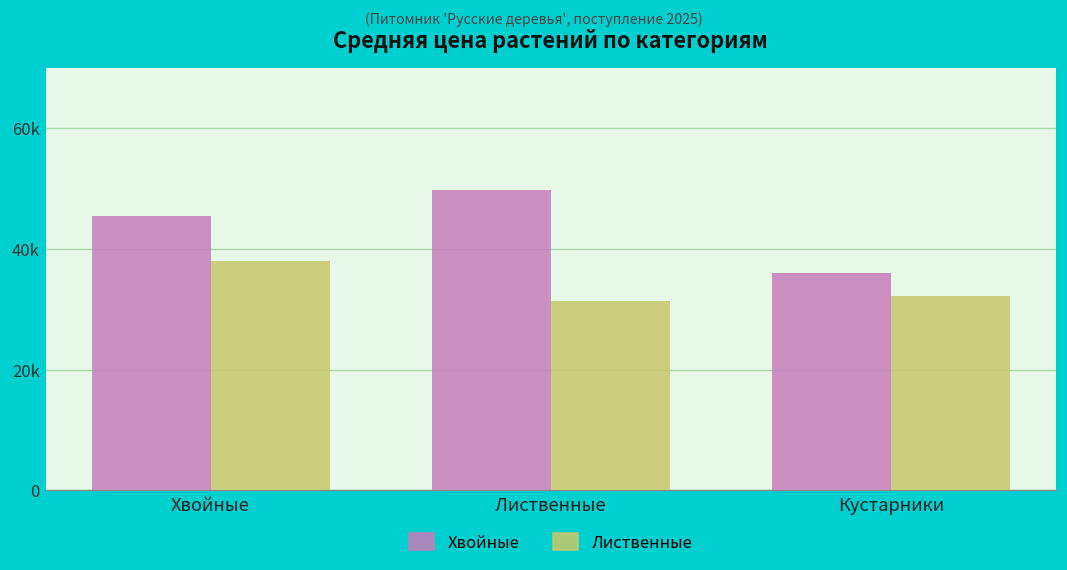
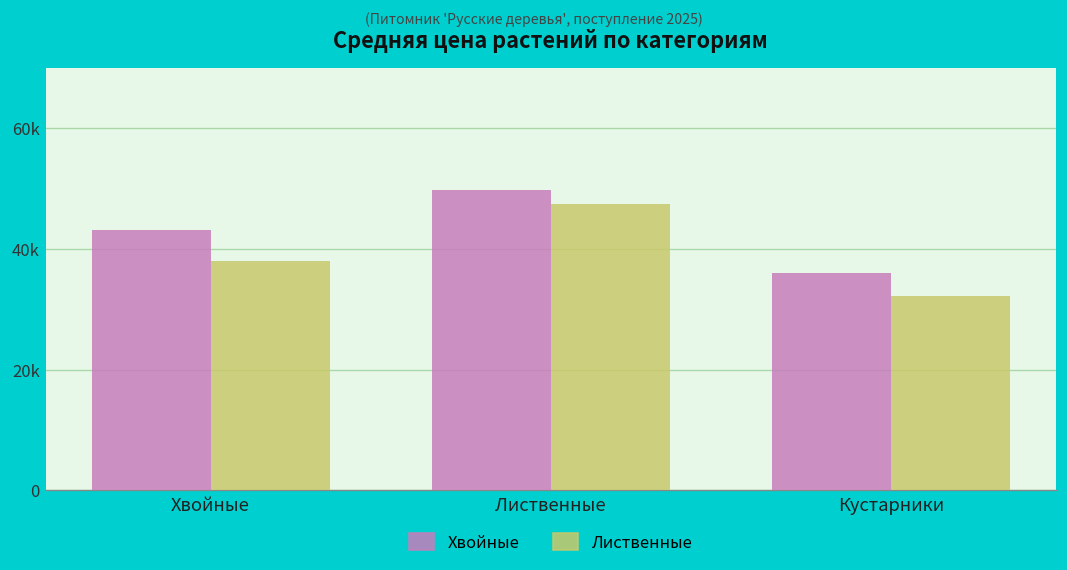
  {
    "Хвойные": {
-     "Хвойные": 46000,
+     "Хвойные": 43000,
      "Лиственные": 50000,
      "Кустарники": 36000
    },
    "Лиственные": {
      "Хвойные": 38000,
-     "Лиственные": 31000,
+     "Лиственные": 48000,
      "Кустарники": 32000
    }
  }
